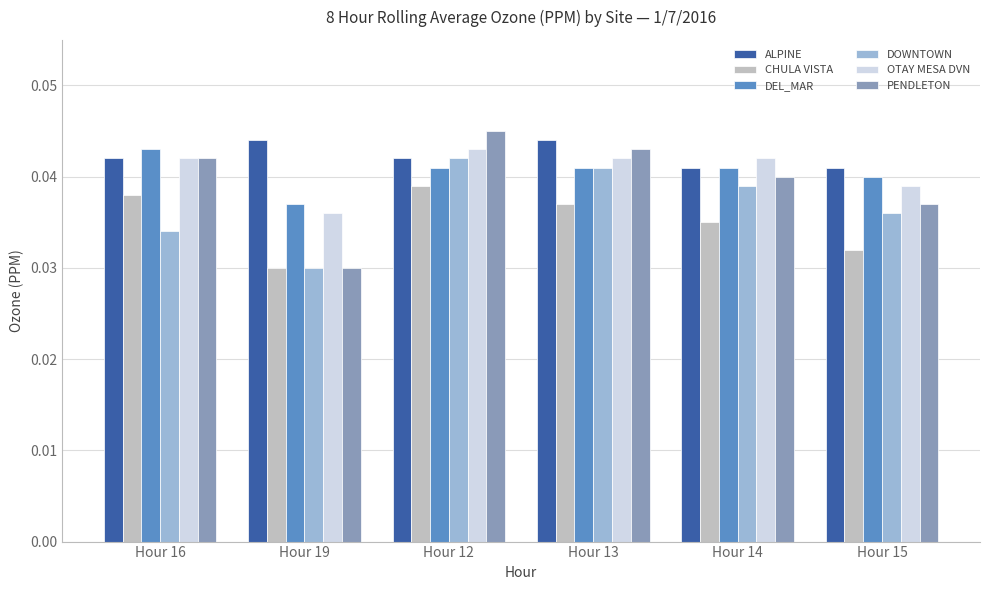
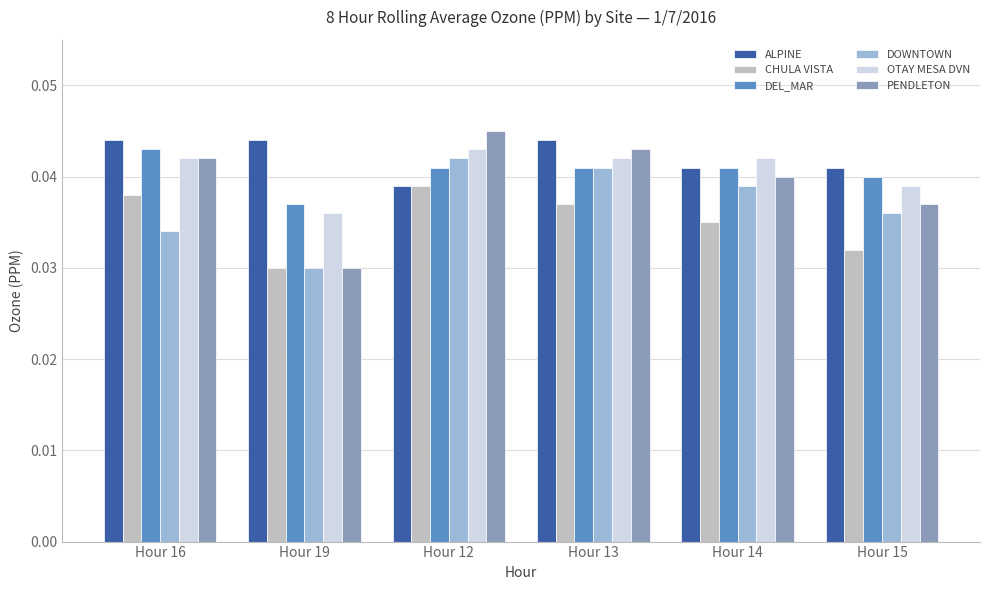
  {
    "ALPINE": {
-     "Hour 16": 0.042,
+     "Hour 16": 0.044,
      "Hour 19": 0.044,
-     "Hour 12": 0.042,
+     "Hour 12": 0.039,
      "Hour 13": 0.044,
      "Hour 14": 0.041,
      "Hour 15": 0.041
    }
  }
